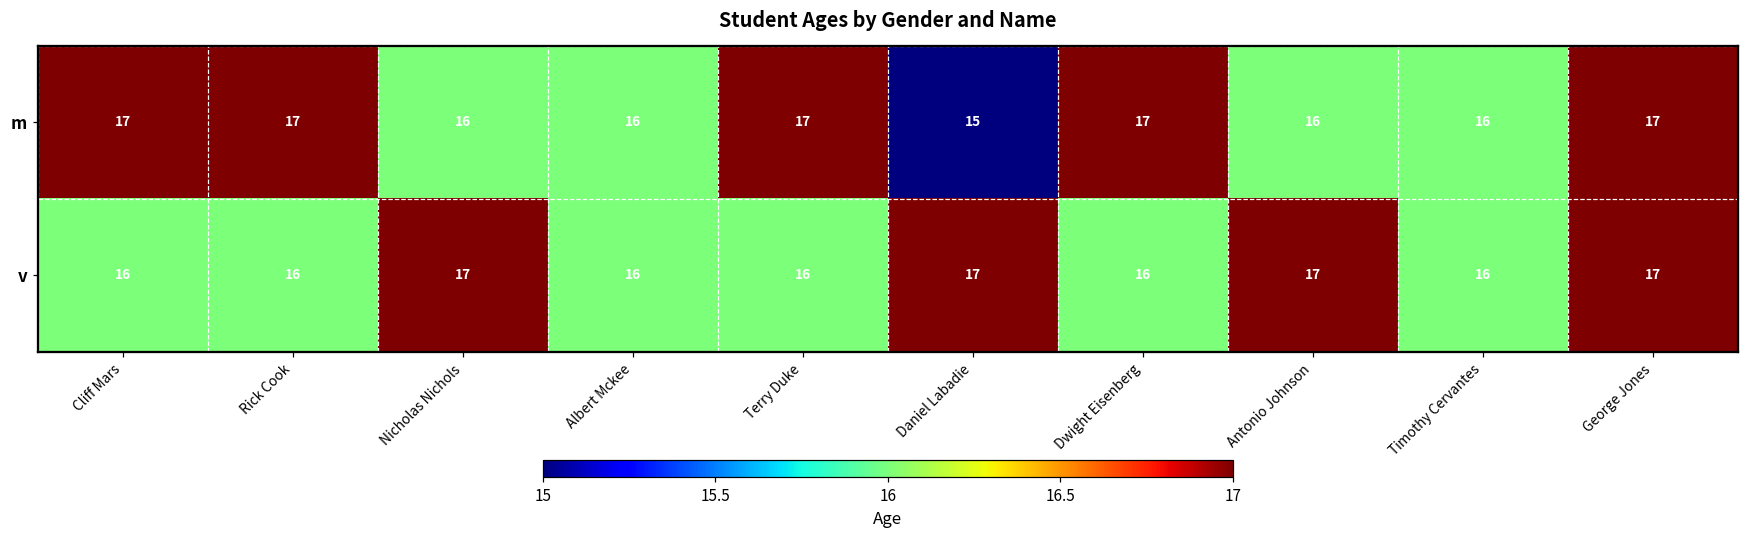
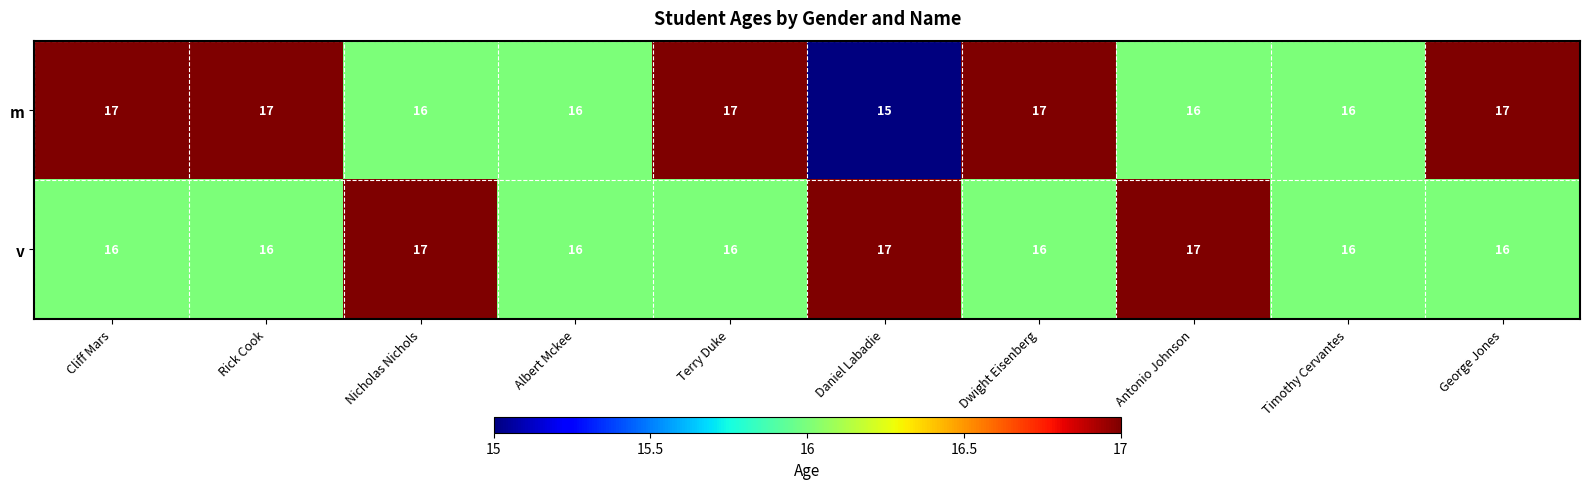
  {
    "m": {
      "Cliff Mars": 17,
      "Rick Cook": 17,
      "Nicholas Nichols": 16,
      "Albert Mckee": 16,
      "Terry Duke": 17,
      "Daniel Labadie": 15,
      "Dwight Eisenberg": 17,
      "Antonio Johnson": 16,
      "Timothy Cervantes": 16,
      "George Jones": 17
    },
    "v": {
      "Cliff Mars": 16,
      "Rick Cook": 16,
      "Nicholas Nichols": 17,
      "Albert Mckee": 16,
      "Terry Duke": 16,
      "Daniel Labadie": 17,
      "Dwight Eisenberg": 16,
      "Antonio Johnson": 17,
      "Timothy Cervantes": 16,
-     "George Jones": 17
+     "George Jones": 16
    }
  }
